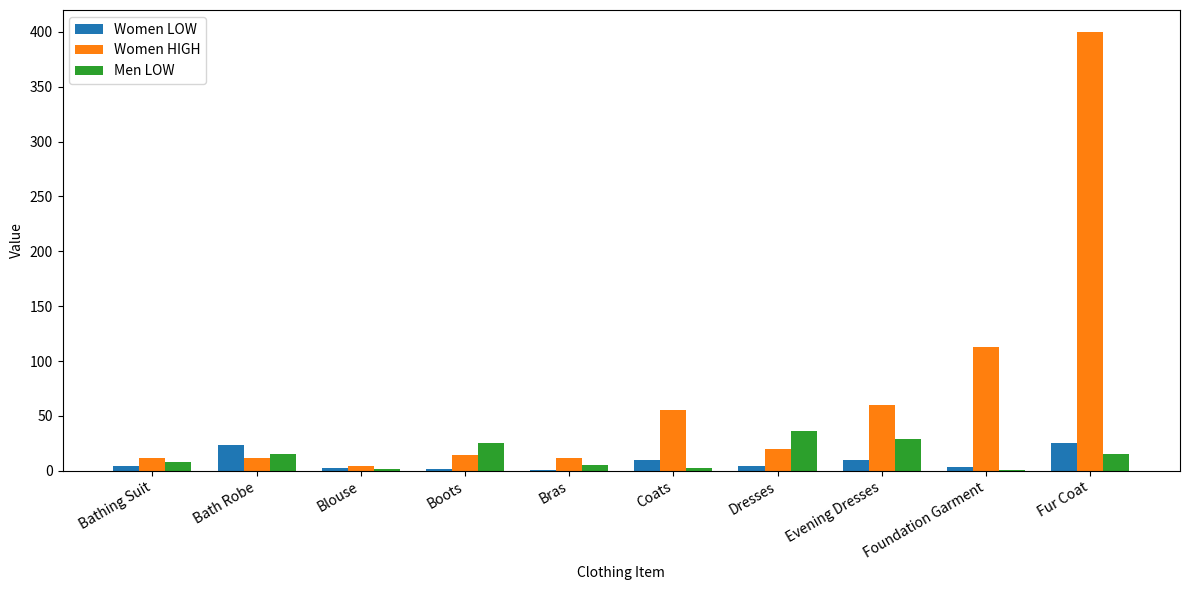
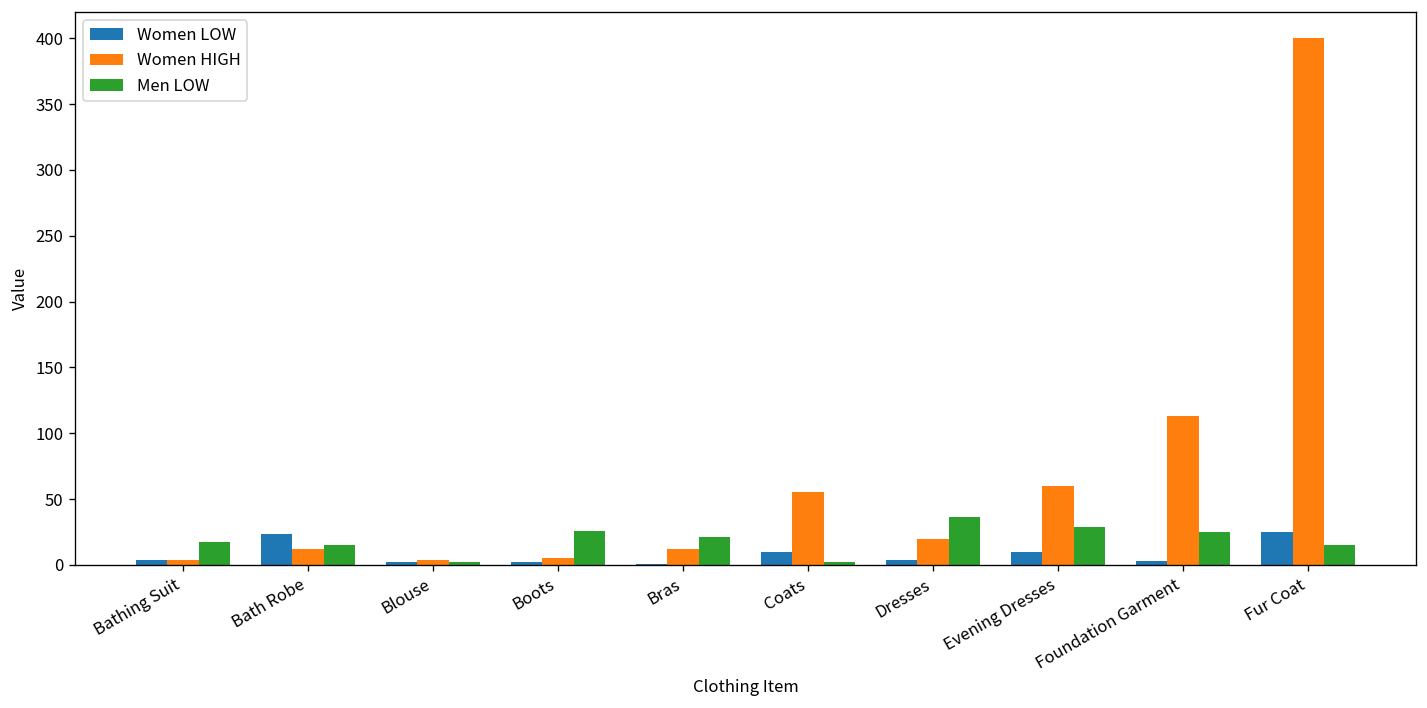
  {
    "Women LOW": {
      "Bathing Suit": 4,
      "Bath Robe": 23,
      "Blouse": 3,
      "Coats": 10,
      "Dresses": 4,
      "Evening Dresses": 10,
      "Foundation Garment": 3,
      "Fur Coat": 25
    },
    "Women HIGH": {
-     "Bathing Suit": 12,
+     "Bathing Suit": 4,
      "Bath Robe": 12,
      "Blouse": 4,
-     "Boots": 14,
+     "Boots": 5,
      "Bras": 12,
      "Coats": 55,
      "Dresses": 20,
      "Evening Dresses": 60,
      "Foundation Garment": 113,
      "Fur Coat": 400
    },
    "Men LOW": {
-     "Bathing Suit": 8,
+     "Bathing Suit": 18,
      "Bath Robe": 15,
      "Boots": 26,
-     "Bras": 5,
+     "Bras": 21,
      "Coats": 3,
      "Dresses": 37,
      "Evening Dresses": 29,
-     "Foundation Garment": 1,
+     "Foundation Garment": 25,
      "Fur Coat": 15
    }
  }
